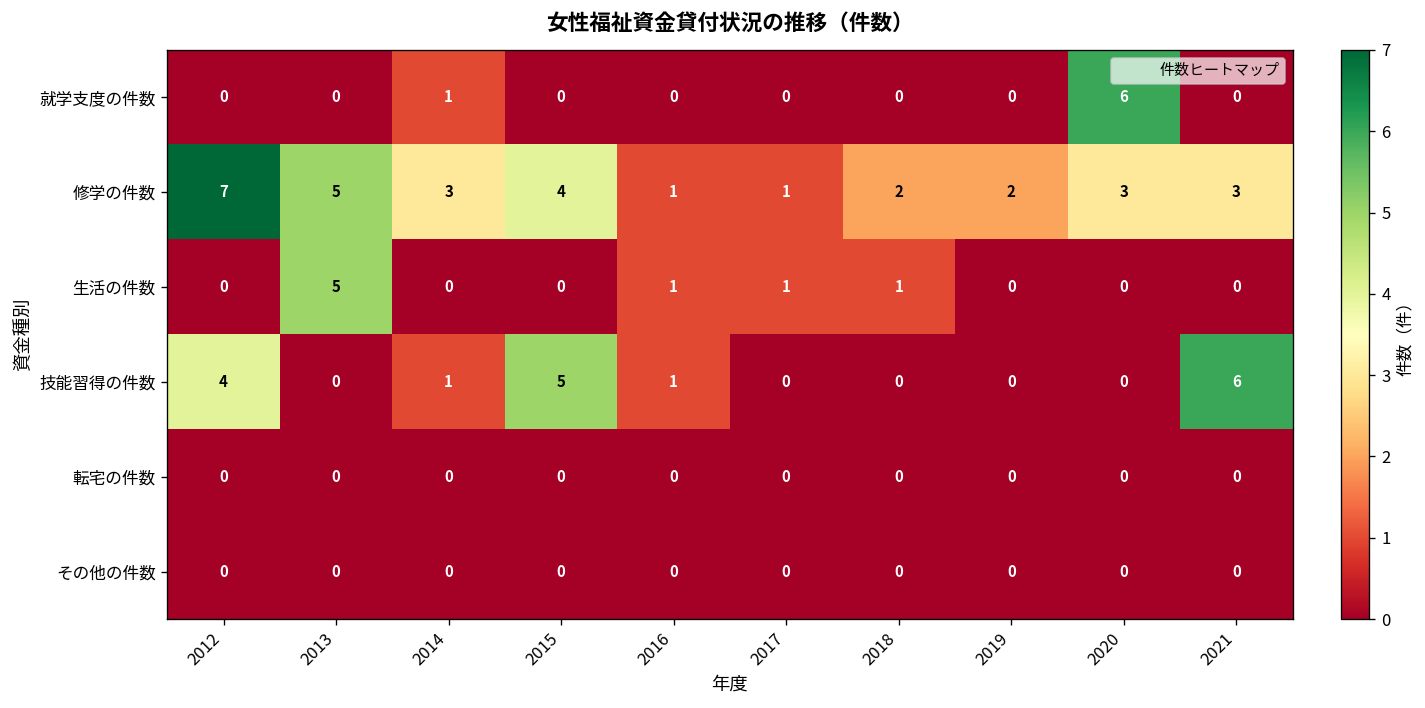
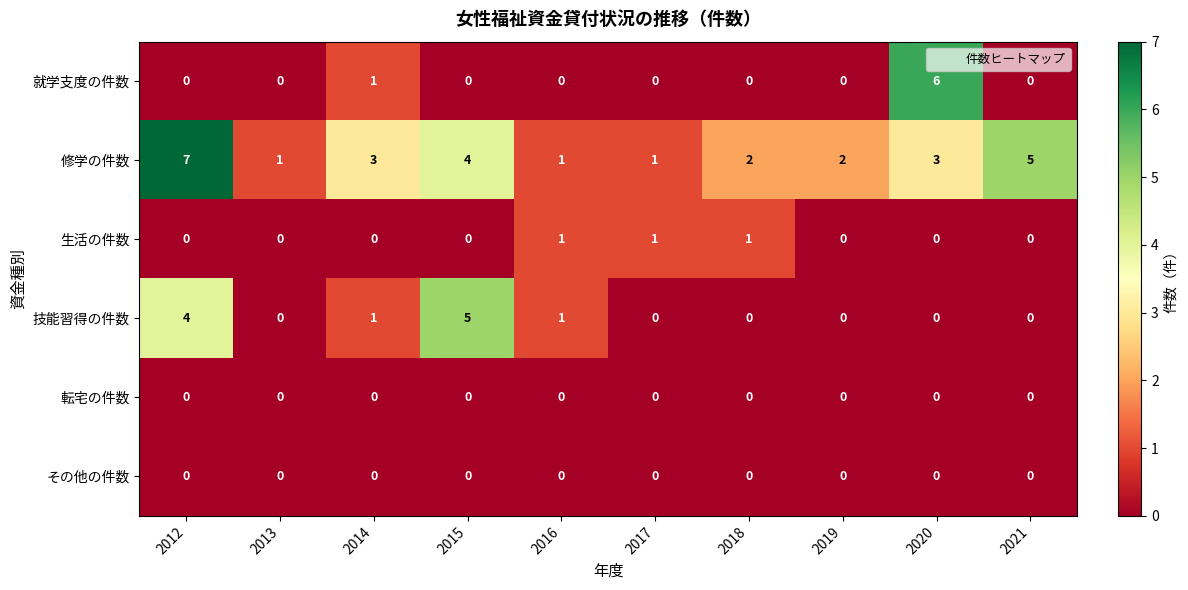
  {
    "就学支度の件数": {
      "2012": 0,
      "2013": 0,
      "2014": 1,
      "2015": 0,
      "2016": 0,
      "2017": 0,
      "2018": 0,
      "2019": 0,
      "2020": 6,
      "2021": 0
    },
    "修学の件数": {
      "2012": 7,
-     "2013": 5,
+     "2013": 1,
      "2014": 3,
      "2015": 4,
      "2016": 1,
      "2017": 1,
      "2018": 2,
      "2019": 2,
      "2020": 3,
-     "2021": 3
+     "2021": 5
    },
    "生活の件数": {
      "2012": 0,
-     "2013": 5,
+     "2013": 0,
      "2014": 0,
      "2015": 0,
      "2016": 1,
      "2017": 1,
      "2018": 1,
      "2019": 0,
      "2020": 0,
      "2021": 0
    },
    "技能習得の件数": {
      "2012": 4,
      "2013": 0,
      "2014": 1,
      "2015": 5,
      "2016": 1,
      "2017": 0,
      "2018": 0,
      "2019": 0,
      "2020": 0,
-     "2021": 6
+     "2021": 0
    },
    "転宅の件数": {
      "2012": 0,
      "2013": 0,
      "2014": 0,
      "2015": 0,
      "2016": 0,
      "2017": 0,
      "2018": 0,
      "2019": 0,
      "2020": 0,
      "2021": 0
    },
    "その他の件数": {
      "2012": 0,
      "2013": 0,
      "2014": 0,
      "2015": 0,
      "2016": 0,
      "2017": 0,
      "2018": 0,
      "2019": 0,
      "2020": 0,
      "2021": 0
    }
  }
